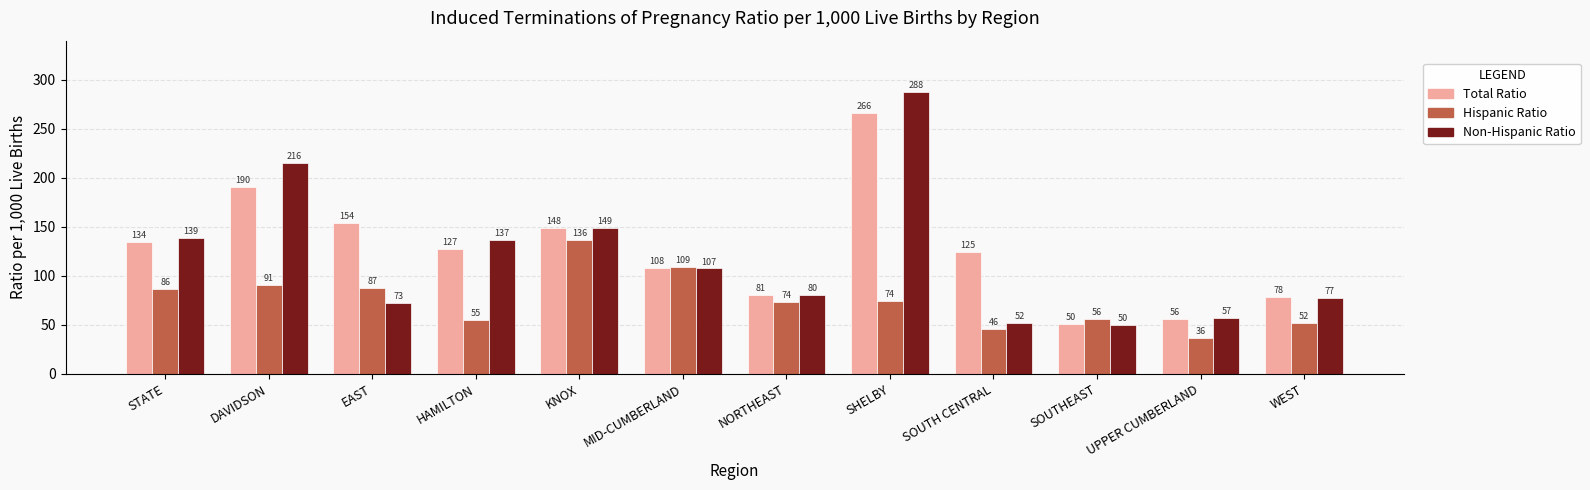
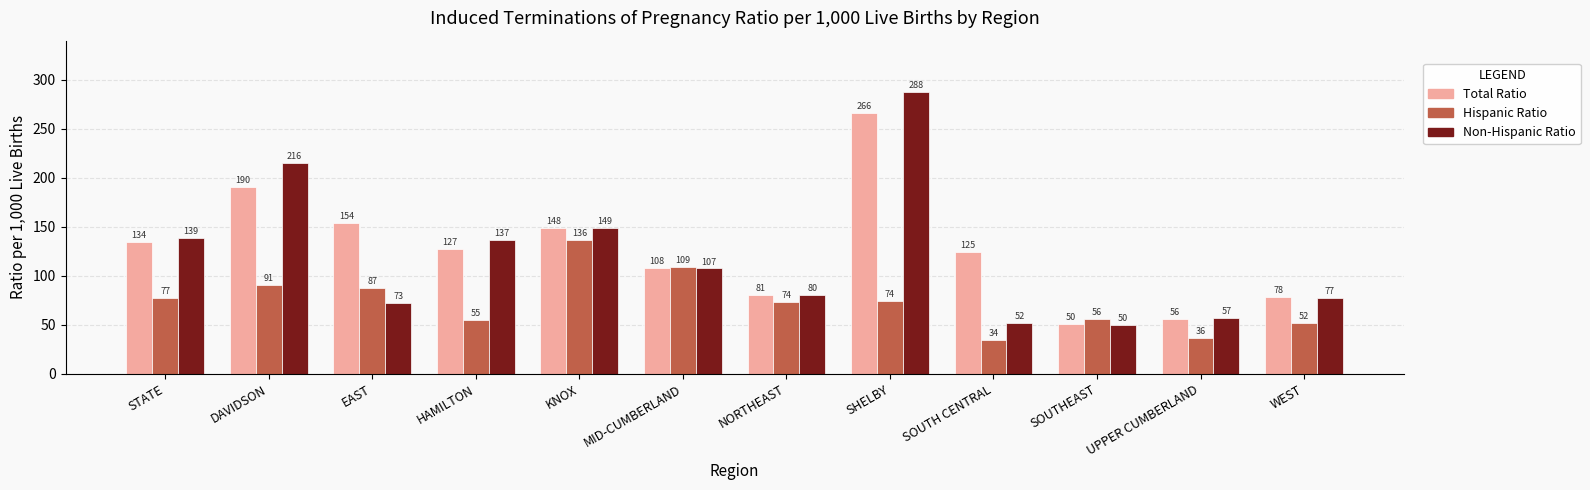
  {
    "Total Ratio": {
      "STATE": 134,
      "DAVIDSON": 190,
      "EAST": 154,
      "HAMILTON": 127,
      "KNOX": 148,
      "MID-CUMBERLAND": 108,
      "NORTHEAST": 81,
      "SHELBY": 266,
      "SOUTH CENTRAL": 125,
      "SOUTHEAST": 50,
      "UPPER CUMBERLAND": 56,
      "WEST": 78
    },
    "Hispanic Ratio": {
-     "STATE": 86,
+     "STATE": 77,
      "DAVIDSON": 91,
      "EAST": 87,
      "HAMILTON": 55,
      "KNOX": 136,
      "MID-CUMBERLAND": 109,
      "NORTHEAST": 74,
      "SHELBY": 74,
-     "SOUTH CENTRAL": 46,
+     "SOUTH CENTRAL": 34,
      "SOUTHEAST": 56,
      "UPPER CUMBERLAND": 36,
      "WEST": 52
    },
    "Non-Hispanic Ratio": {
      "STATE": 139,
      "DAVIDSON": 216,
      "EAST": 73,
      "HAMILTON": 137,
      "KNOX": 149,
      "MID-CUMBERLAND": 107,
      "NORTHEAST": 80,
      "SHELBY": 288,
      "SOUTH CENTRAL": 52,
      "SOUTHEAST": 50,
      "UPPER CUMBERLAND": 57,
      "WEST": 77
    }
  }
